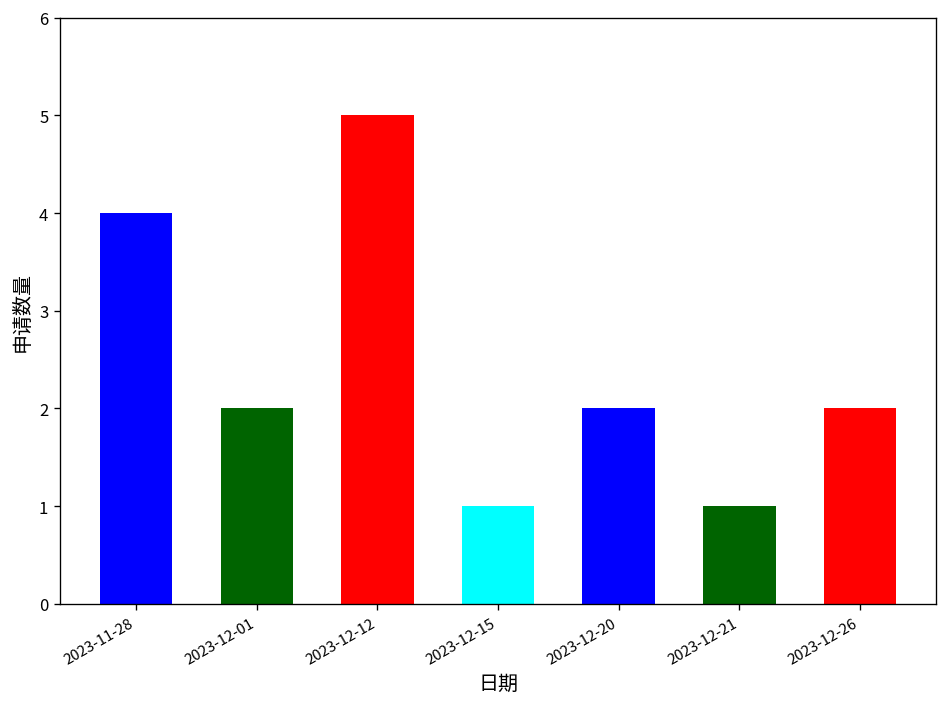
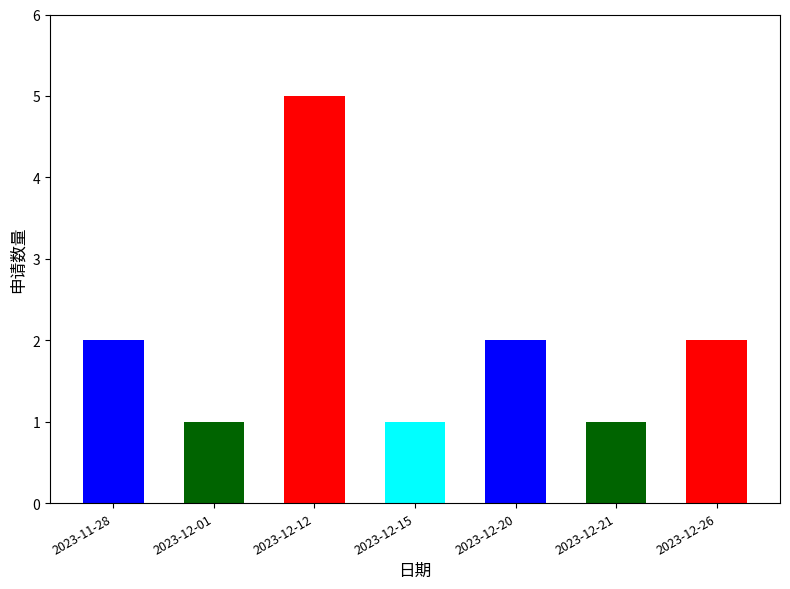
  {
-   "2023-11-28": 4,
-   "2023-12-01": 2,
+   "2023-11-28": 2,
+   "2023-12-01": 1,
    "2023-12-12": 5,
    "2023-12-15": 1,
    "2023-12-20": 2,
    "2023-12-21": 1,
    "2023-12-26": 2
  }
